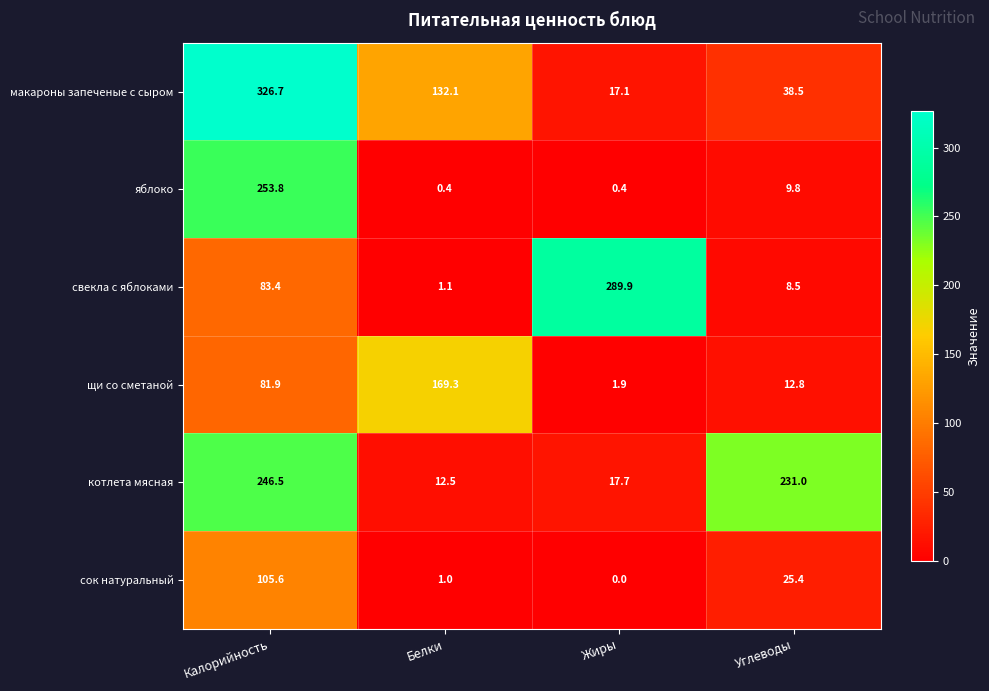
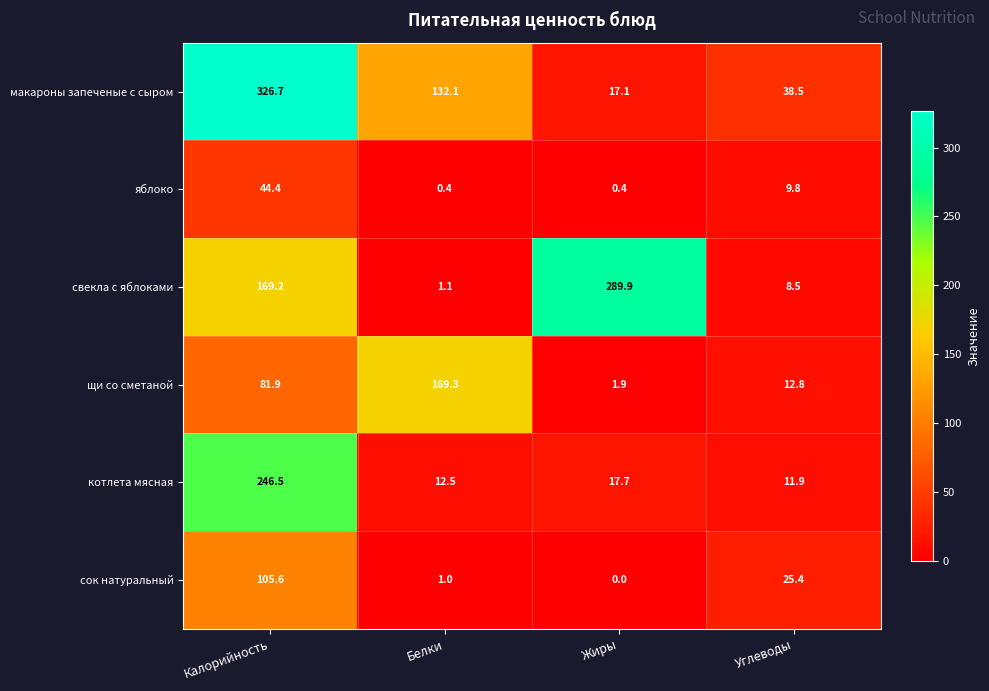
  {
    "макароны запеченые с сыром": {
      "Калорийность": 326.7,
      "Белки": 132.1,
      "Жиры": 17.1,
      "Углеводы": 38.5
    },
    "яблоко": {
-     "Калорийность": 253.8,
+     "Калорийность": 44.4,
      "Белки": 0.4,
      "Жиры": 0.4,
      "Углеводы": 9.8
    },
    "свекла с яблоками": {
-     "Калорийность": 83.4,
+     "Калорийность": 169.2,
      "Белки": 1.1,
      "Жиры": 289.9,
      "Углеводы": 8.5
    },
    "щи со сметаной": {
      "Калорийность": 81.9,
      "Белки": 169.3,
      "Жиры": 1.9,
      "Углеводы": 12.8
    },
    "котлета мясная": {
      "Калорийность": 246.5,
      "Белки": 12.5,
      "Жиры": 17.7,
-     "Углеводы": 231.0
+     "Углеводы": 11.9
    },
    "сок натуральный": {
      "Калорийность": 105.6,
      "Белки": 1.0,
      "Жиры": 0.0,
      "Углеводы": 25.4
    }
  }
